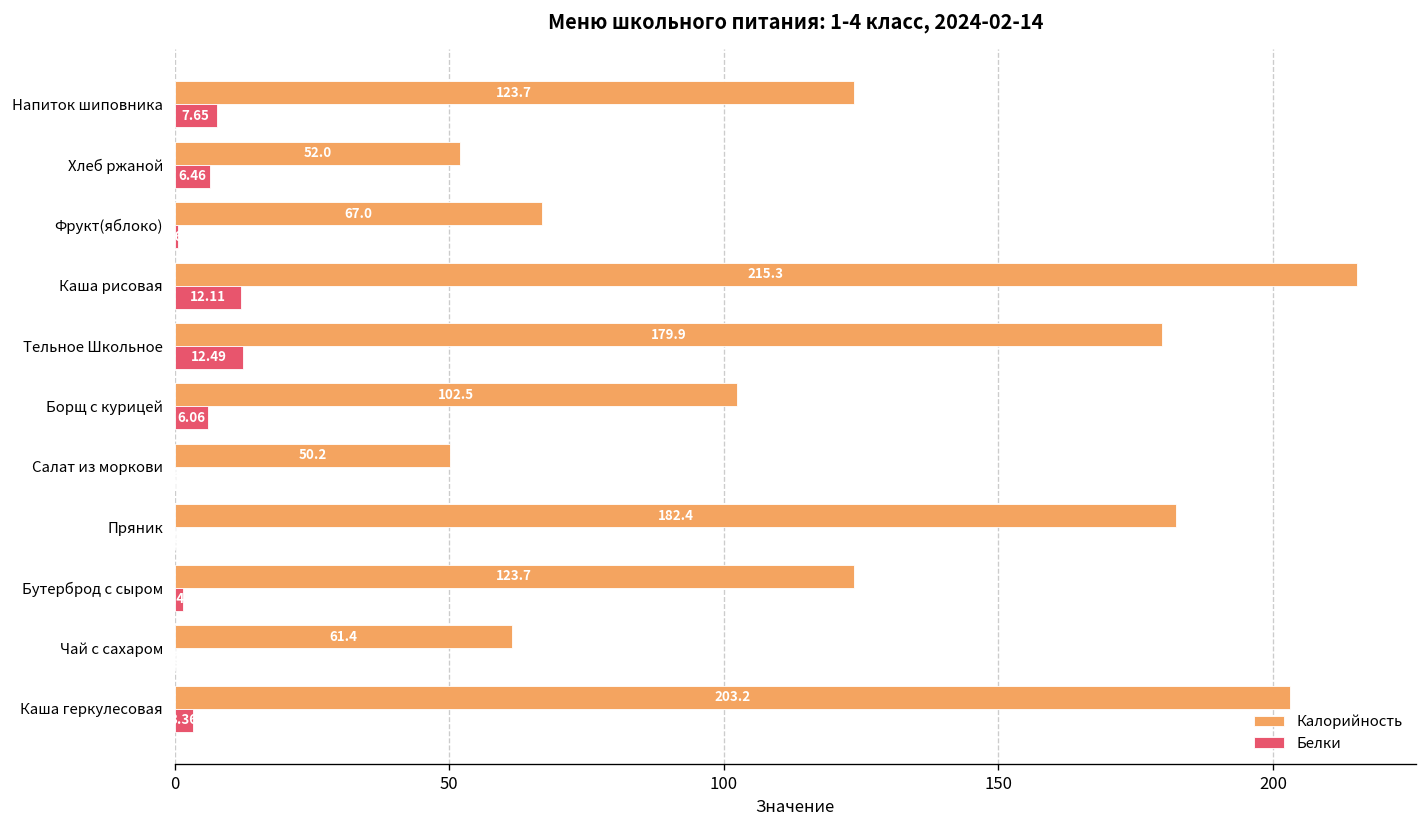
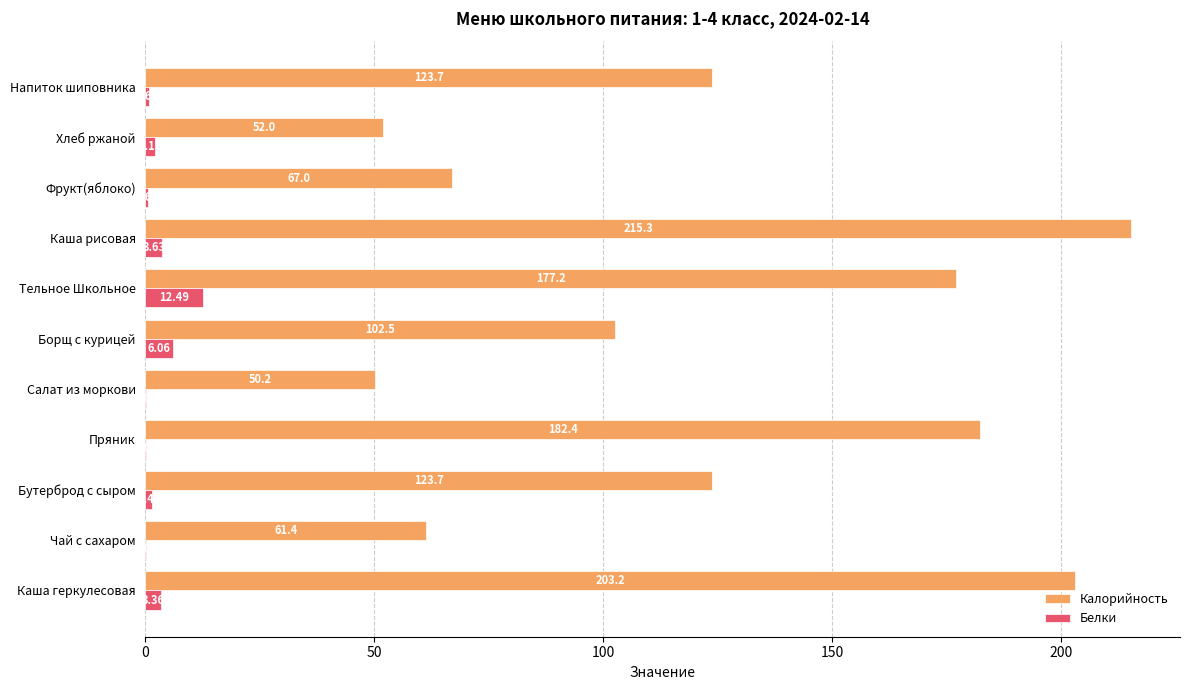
  {
    "Калорийность": {
      "Напиток шиповника": 123.7,
      "Хлеб ржаной": 52.0,
      "Фрукт(яблоко)": 67.0,
      "Каша рисовая": 215.3,
-     "Тельное Школьное": 179.9,
+     "Тельное Школьное": 177.2,
      "Борщ с курицей": 102.5,
      "Салат из моркови": 50.2,
      "Пряник": 182.4,
      "Бутерброд с сыром": 123.7,
      "Чай с сахаром": 61.4,
      "Каша геркулесовая": 203.2
    },
    "Белки": {
-     "Напиток шиповника": 8,
-     "Хлеб ржаной": 6,
-     "Каша рисовая": 12.11,
+     "Напиток шиповника": 1,
+     "Хлеб ржаной": 2,
+     "Каша рисовая": 3.63,
      "Тельное Школьное": 12.49,
      "Борщ с курицей": 6.06,
      "Каша геркулесовая": 3.36
    }
  }
